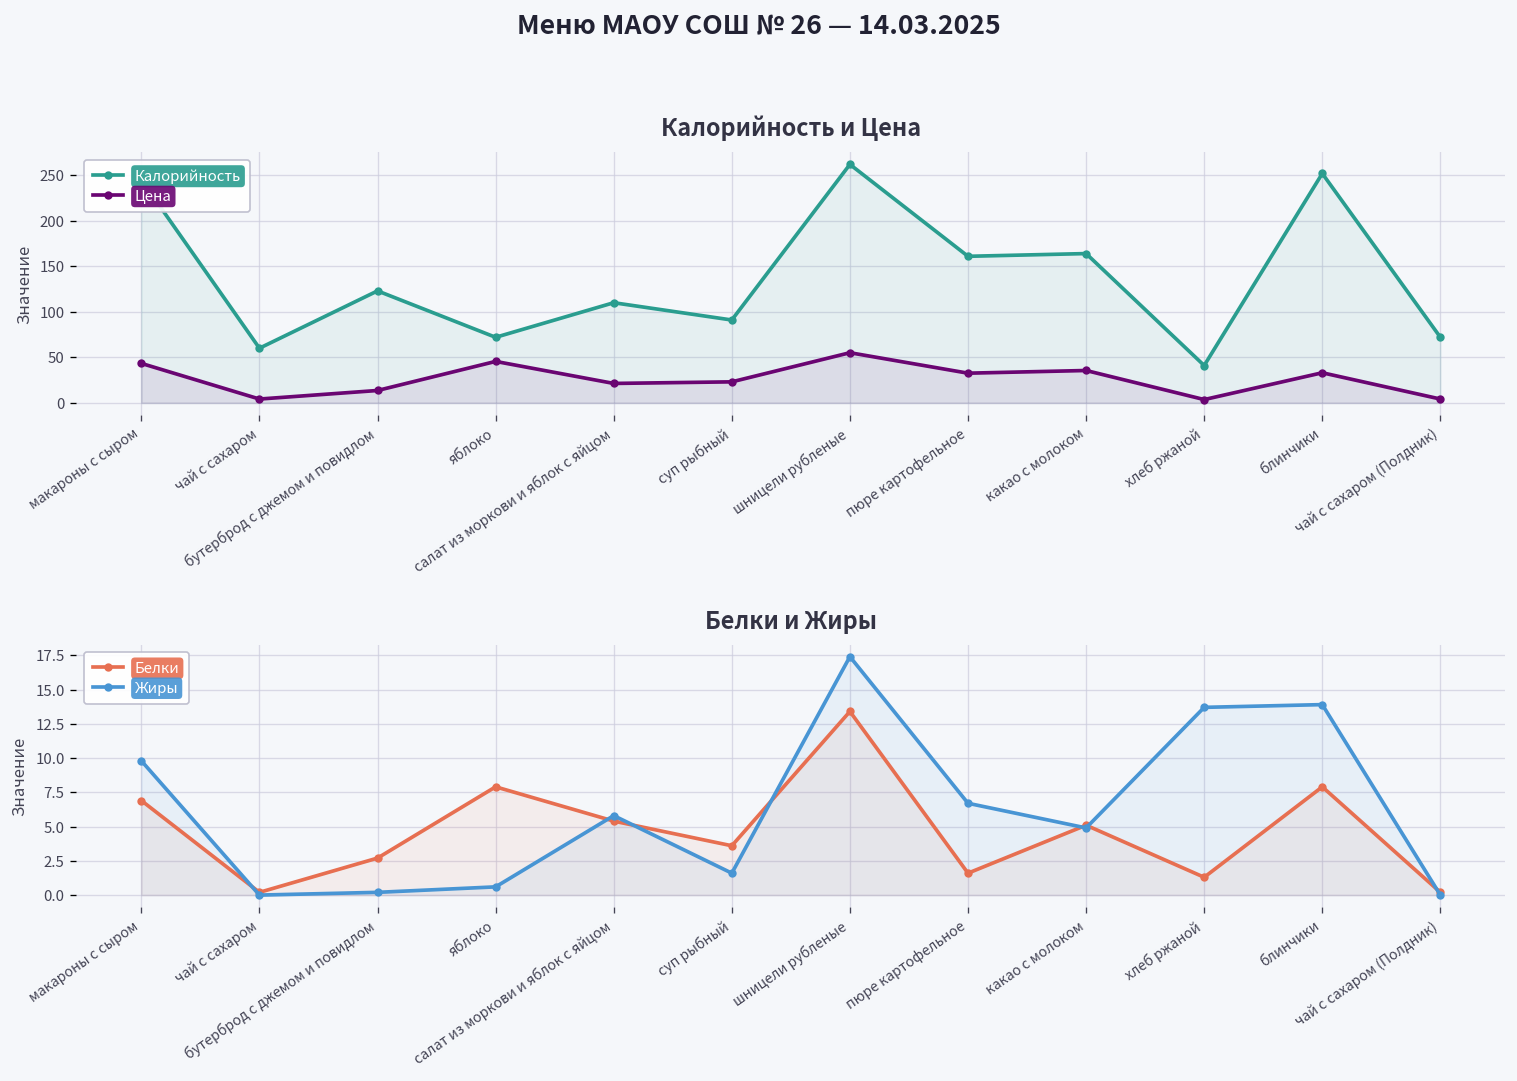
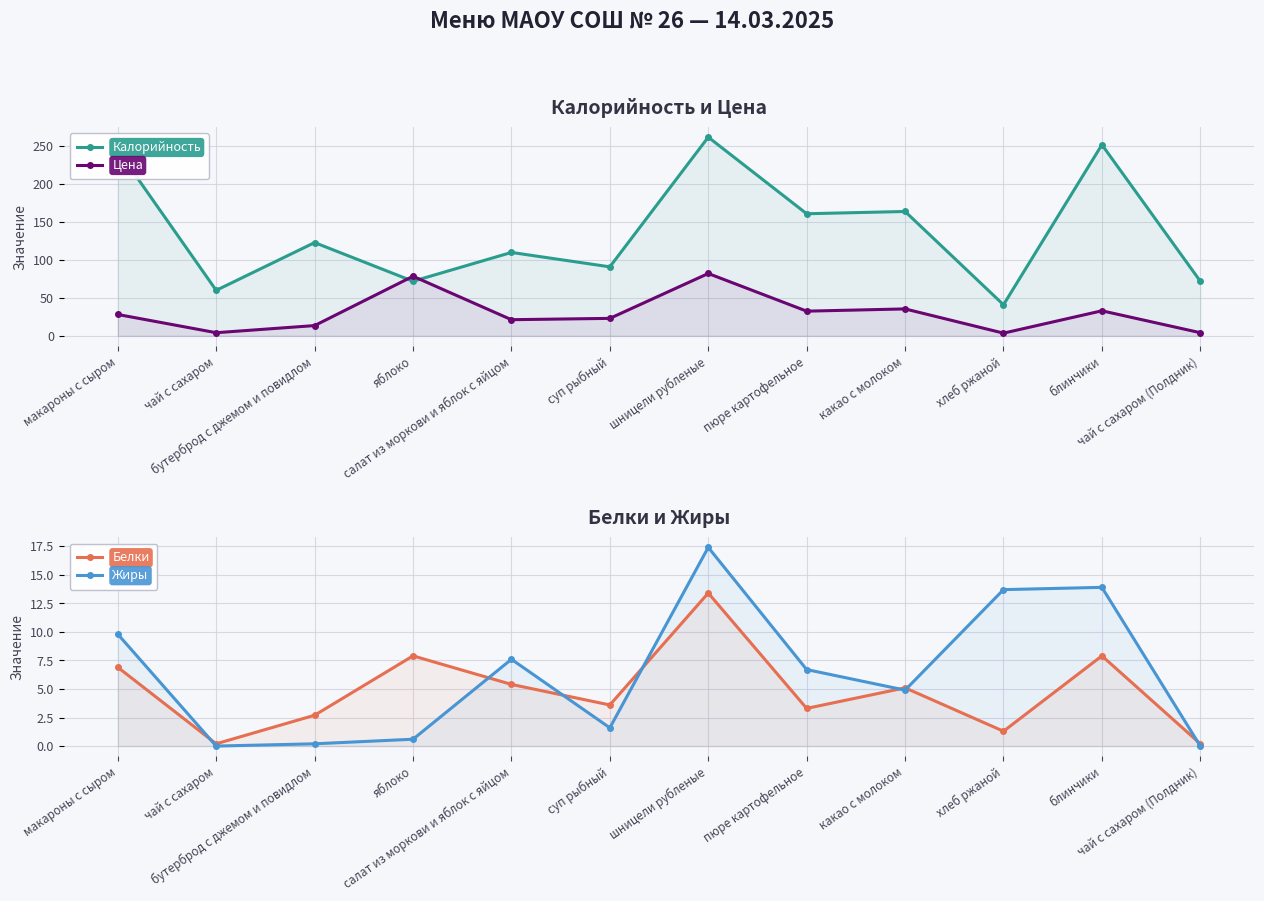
  {
    "Калорийность и Цена": {
      "Калорийность": {
        "чай с сахаром": 60,
        "бутерброд с джемом и повидлом": 120,
        "яблоко": 70,
        "салат из моркови и яблок с яйцом": 110,
        "суп рыбный": 90,
        "шницели рубленые": 260,
        "пюре картофельное": 160,
        "какао с молоком": 160,
        "хлеб ржаной": 40,
        "блинчики": 250,
        "чай с сахаром (Полдник)": 70
      },
      "Цена": {
-       "макароны с сыром": 40,
+       "макароны с сыром": 30,
        "чай с сахаром": 0,
        "бутерброд с джемом и повидлом": 10,
-       "яблоко": 50,
+       "яблоко": 80,
        "салат из моркови и яблок с яйцом": 20,
        "суп рыбный": 20,
-       "шницели рубленые": 60,
+       "шницели рубленые": 80,
        "пюре картофельное": 30,
        "какао с молоком": 40,
        "хлеб ржаной": 0,
        "блинчики": 30,
        "чай с сахаром (Полдник)": 0
      }
    },
    "Белки и Жиры": {
      "Белки": {
        "макароны с сыром": 6.9,
        "бутерброд с джемом и повидлом": 2.7,
        "яблоко": 7.9,
        "салат из моркови и яблок с яйцом": 5.4,
        "суп рыбный": 3.6,
        "шницели рубленые": 13.4,
-       "пюре картофельное": 1.6,
+       "пюре картофельное": 3.3,
        "хлеб ржаной": 1.3,
        "блинчики": 7.9
      },
      "Жиры": {
        "макароны с сыром": 9.8,
        "бутерброд с джемом и повидлом": 0.2,
        "яблоко": 0.6,
-       "салат из моркови и яблок с яйцом": 5.8,
+       "салат из моркови и яблок с яйцом": 7.6,
        "суп рыбный": 1.6,
        "шницели рубленые": 17.4,
        "пюре картофельное": 6.7,
        "хлеб ржаной": 13.7,
        "блинчики": 13.9
      }
    }
  }
